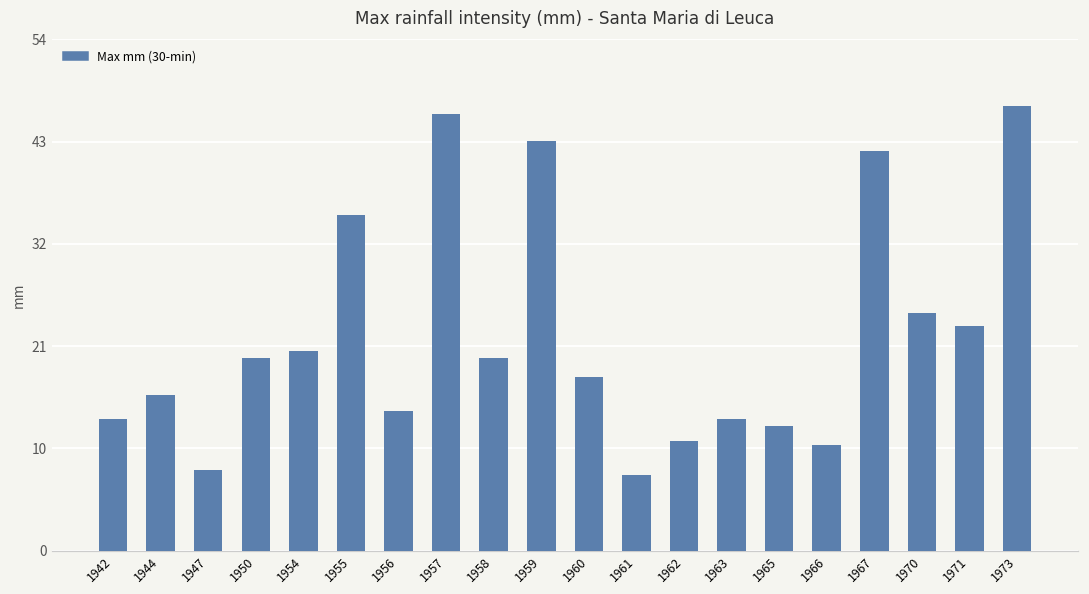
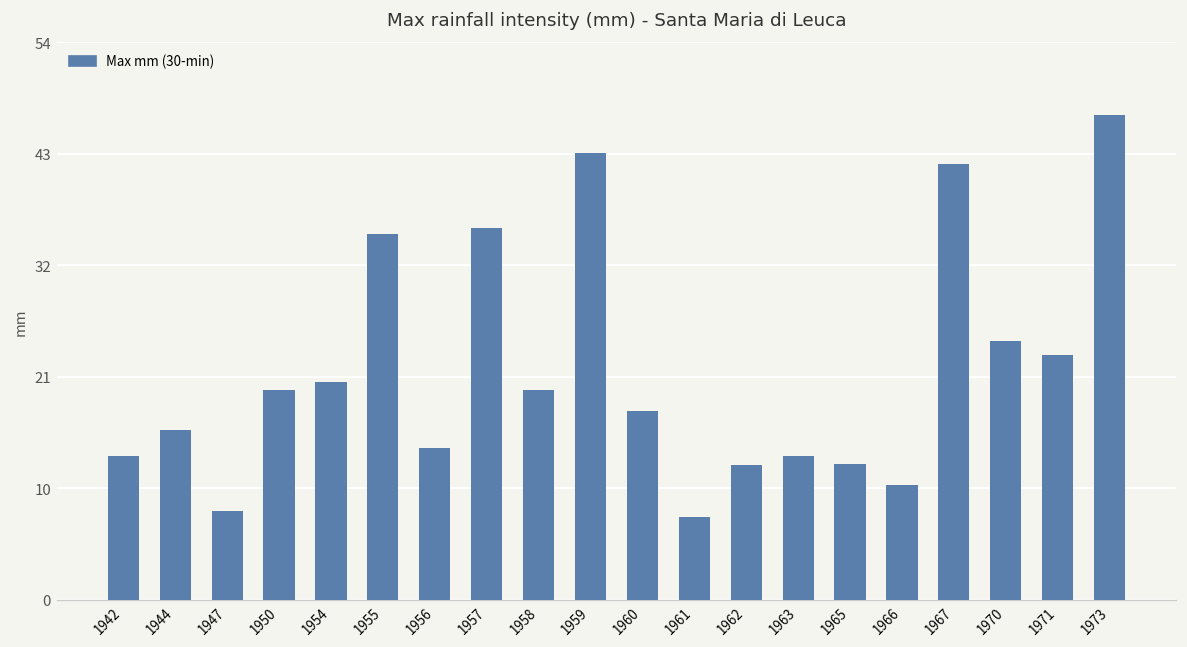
  {
    "1942": 14,
    "1944": 17,
    "1947": 9,
    "1950": 20,
    "1954": 21,
    "1955": 36,
    "1956": 15,
-   "1957": 46,
+   "1957": 36,
    "1958": 20,
    "1959": 44,
    "1960": 18,
    "1961": 8,
-   "1962": 12,
+   "1962": 13,
    "1963": 14,
    "1965": 13,
    "1966": 11,
    "1967": 42,
    "1970": 25,
    "1971": 24,
    "1973": 47
  }
